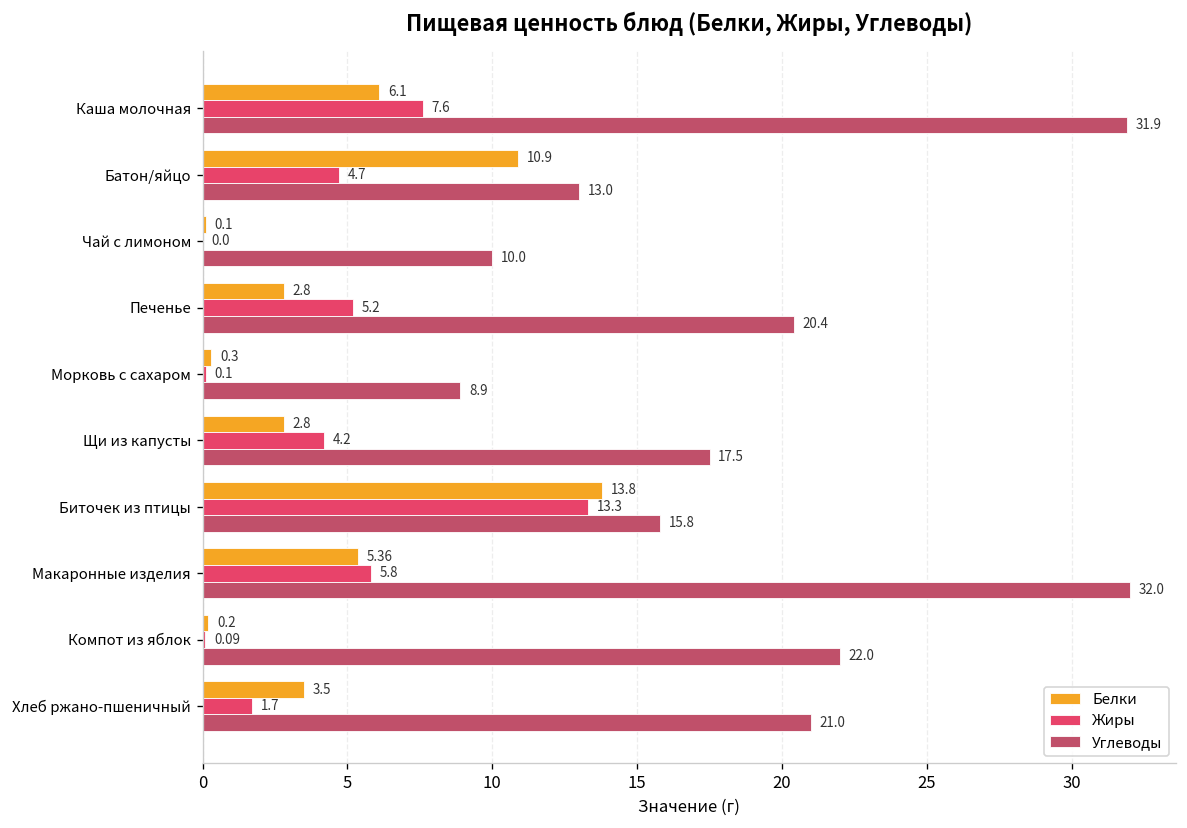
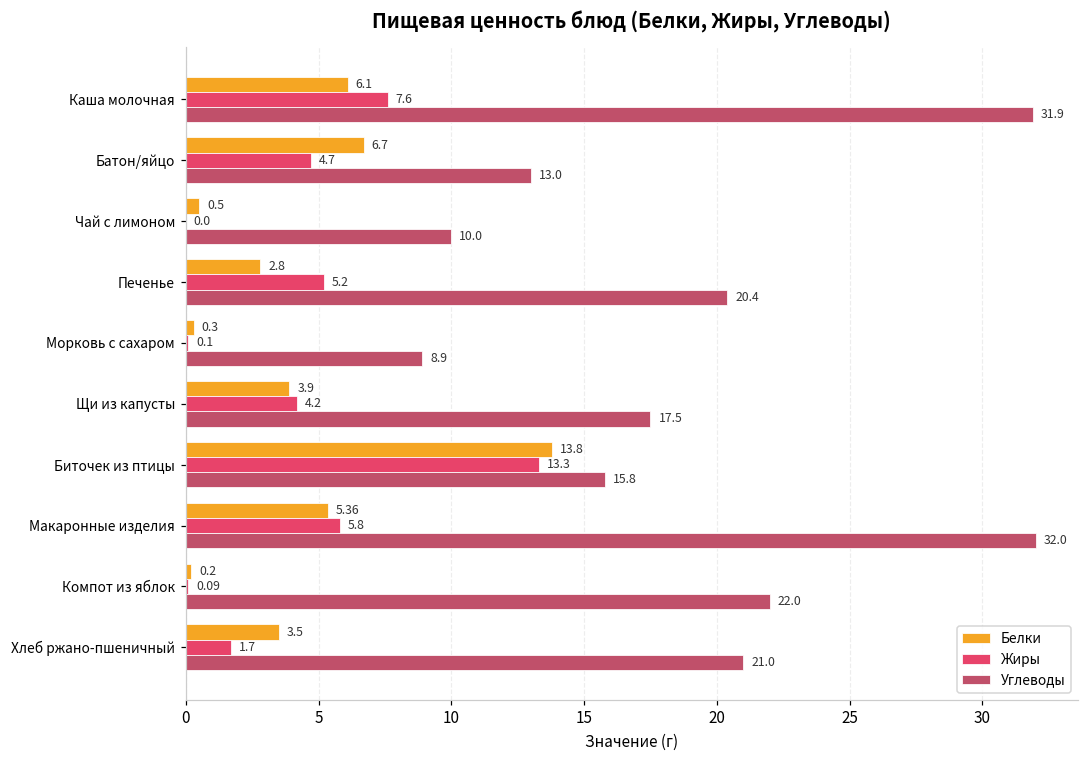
  {
    "Белки": {
      "Каша молочная": 6.1,
-     "Батон/яйцо": 10.9,
-     "Чай с лимоном": 0.1,
+     "Батон/яйцо": 6.7,
+     "Чай с лимоном": 0.5,
      "Печенье": 2.8,
      "Морковь с сахаром": 0.3,
-     "Щи из капусты": 2.8,
+     "Щи из капусты": 3.9,
      "Биточек из птицы": 13.8,
      "Макаронные изделия": 5.36,
      "Компот из яблок": 0.2,
      "Хлеб ржано-пшеничный": 3.5
    }
  }
